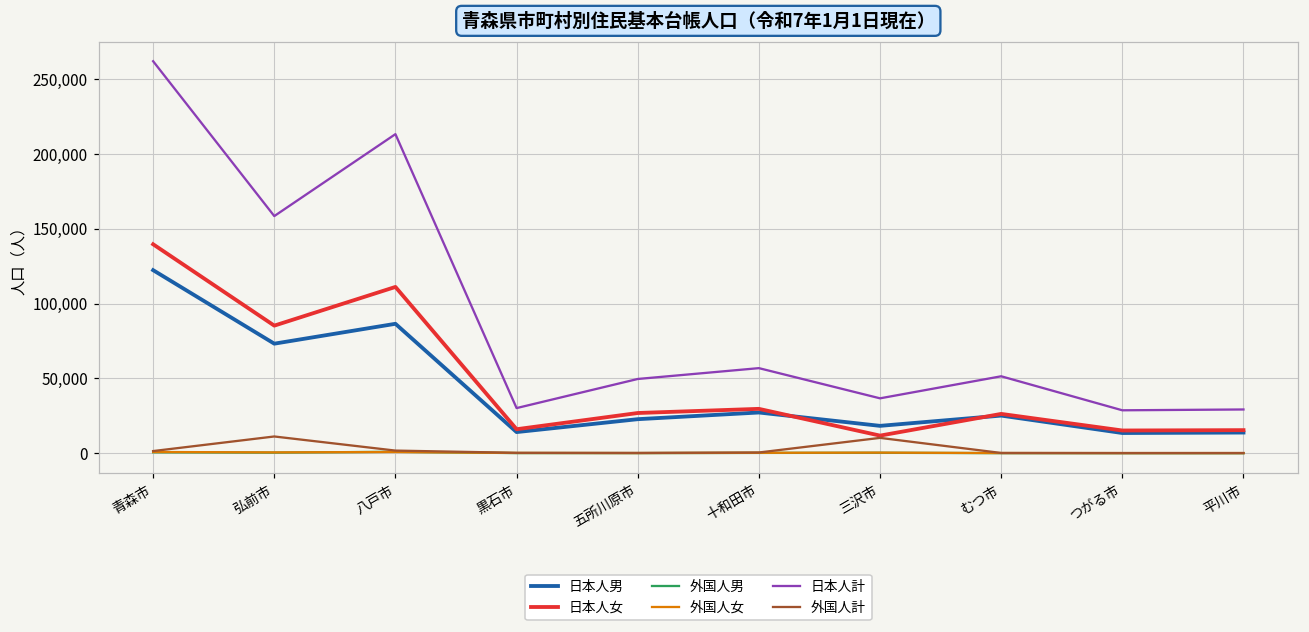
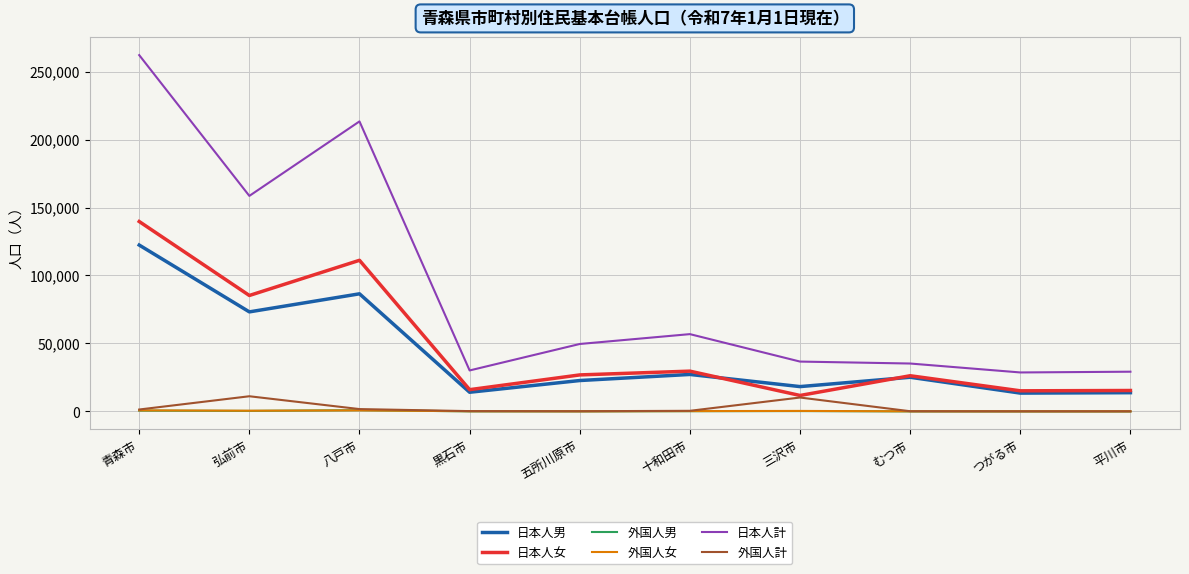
  {
    "日本人男": {
      "青森市": "122,000",
      "弘前市": "73,000",
      "八戸市": "87,000",
      "五所川原市": "23,000",
      "十和田市": "27,000",
      "三沢市": "18,000"
    },
    "日本人女": {
      "青森市": "140,000",
      "弘前市": "85,000",
      "八戸市": "111,000",
      "五所川原市": "27,000",
      "十和田市": "30,000"
    },
    "日本人計": {
      "青森市": "262,000",
      "弘前市": "159,000",
      "八戸市": "213,000",
      "黒石市": "30,000",
      "五所川原市": "50,000",
      "十和田市": "57,000",
      "三沢市": "37,000",
-     "むつ市": "51,000",
+     "むつ市": "35,000",
      "つがる市": "29,000",
      "平川市": "29,000"
    },
    "外国人計": {
      "弘前市": "11,000"
    }
  }
